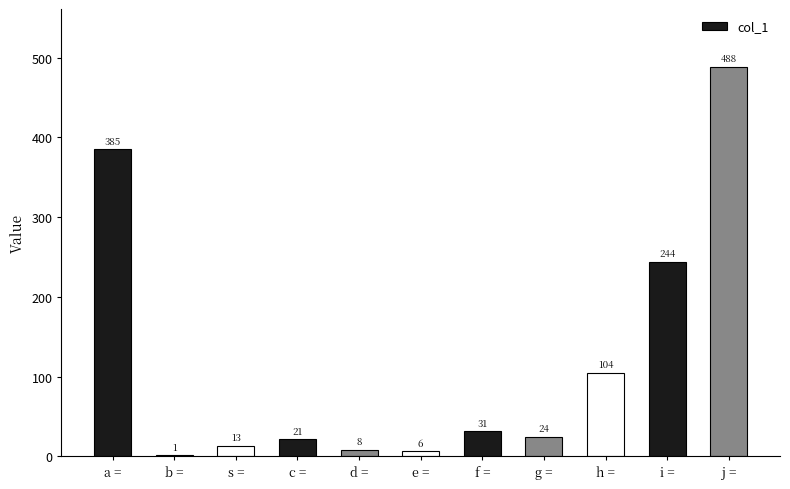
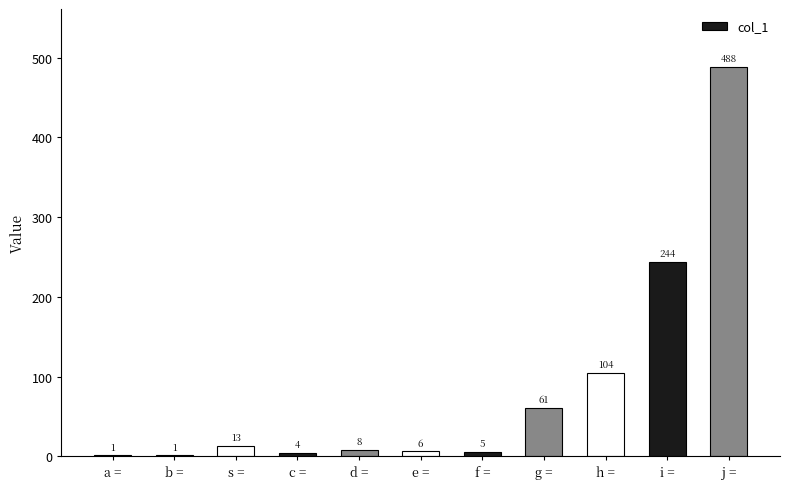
  {
-   "a =": 385,
+   "a =": 1,
    "b =": 1,
    "s =": 13,
-   "c =": 21,
+   "c =": 4,
    "d =": 8,
    "e =": 6,
-   "f =": 31,
-   "g =": 24,
+   "f =": 5,
+   "g =": 61,
    "h =": 104,
    "i =": 244,
    "j =": 488
  }
